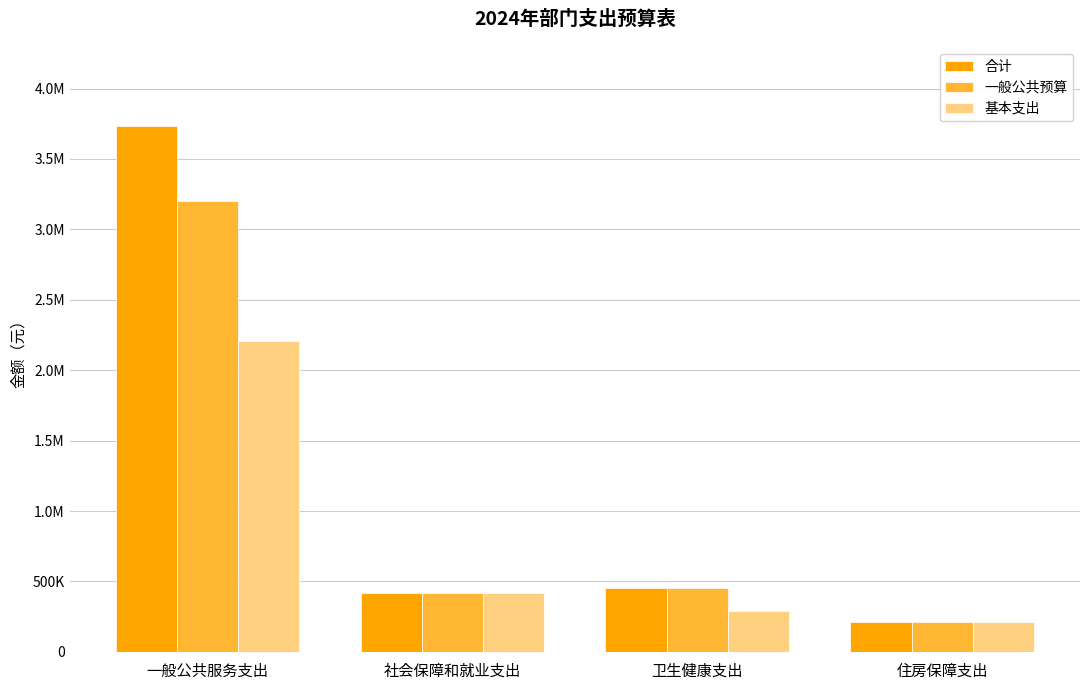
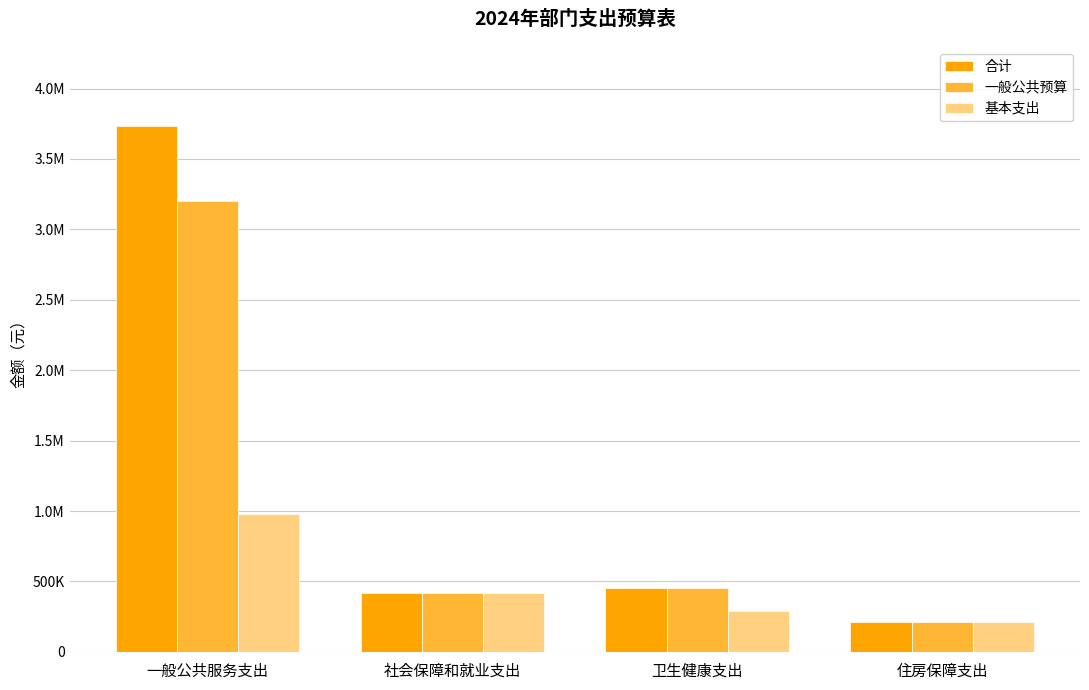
  {
    "基本支出": {
-     "一般公共服务支出": 2200000,
+     "一般公共服务支出": 980000,
      "社会保障和就业支出": 420000,
      "卫生健康支出": 290000,
      "住房保障支出": 220000
    }
  }
